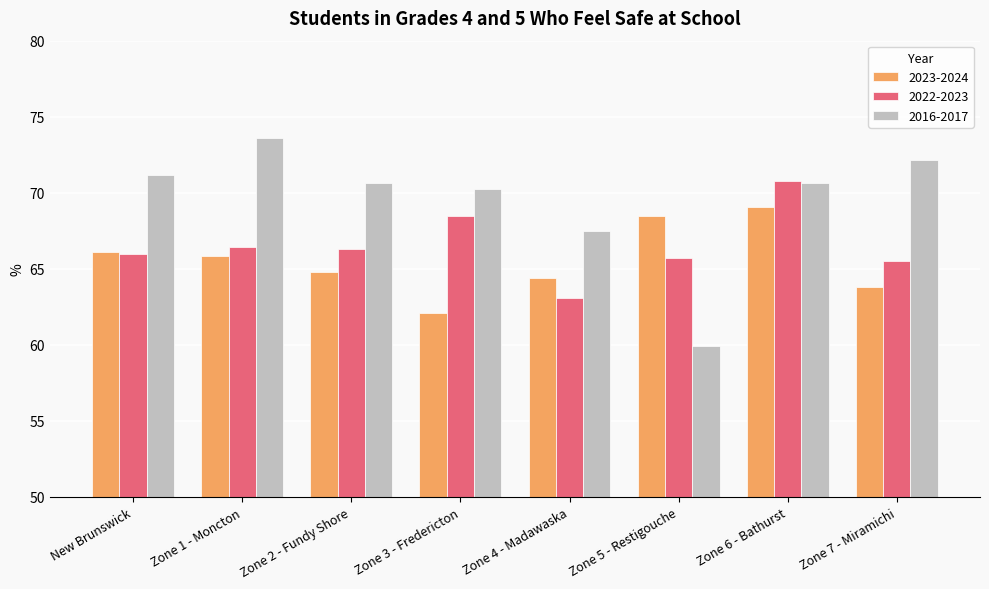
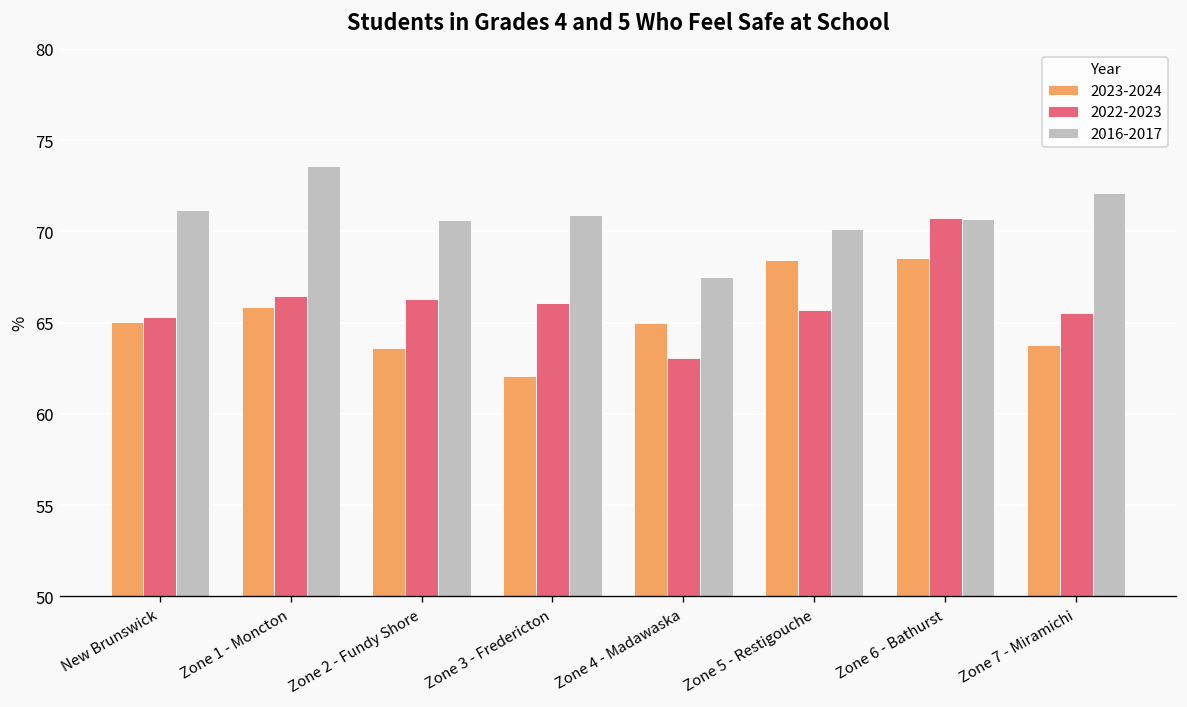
  {
    "2023-2024": {
-     "New Brunswick": 66.1,
+     "New Brunswick": 65.0,
      "Zone 1 - Moncton": 65.8,
-     "Zone 2 - Fundy Shore": 64.8,
+     "Zone 2 - Fundy Shore": 63.6,
      "Zone 3 - Fredericton": 62.1,
-     "Zone 4 - Madawaska": 64.4,
+     "Zone 4 - Madawaska": 65.0,
      "Zone 5 - Restigouche": 68.5,
-     "Zone 6 - Bathurst": 69.1,
+     "Zone 6 - Bathurst": 68.5,
      "Zone 7 - Miramichi": 63.8
    },
    "2022-2023": {
-     "New Brunswick": 65.9,
+     "New Brunswick": 65.3,
      "Zone 1 - Moncton": 66.5,
      "Zone 2 - Fundy Shore": 66.3,
-     "Zone 3 - Fredericton": 68.5,
+     "Zone 3 - Fredericton": 66.1,
      "Zone 4 - Madawaska": 63.1,
      "Zone 5 - Restigouche": 65.7,
      "Zone 6 - Bathurst": 70.7,
      "Zone 7 - Miramichi": 65.5
    },
    "2016-2017": {
      "New Brunswick": 71.2,
      "Zone 1 - Moncton": 73.6,
      "Zone 2 - Fundy Shore": 70.7,
-     "Zone 3 - Fredericton": 70.2,
+     "Zone 3 - Fredericton": 70.9,
      "Zone 4 - Madawaska": 67.5,
-     "Zone 5 - Restigouche": 59.9,
+     "Zone 5 - Restigouche": 70.1,
      "Zone 6 - Bathurst": 70.7,
      "Zone 7 - Miramichi": 72.1
    }
  }
